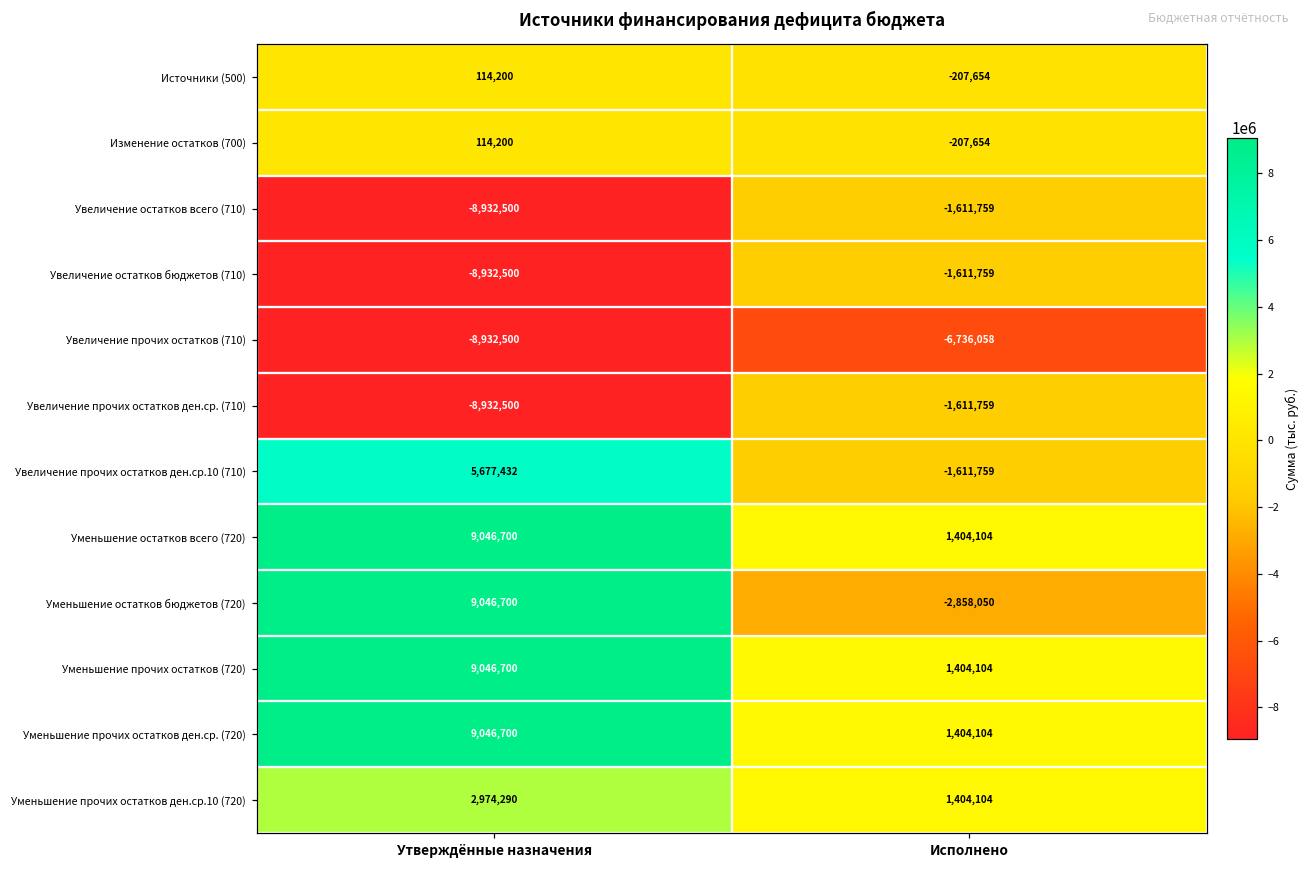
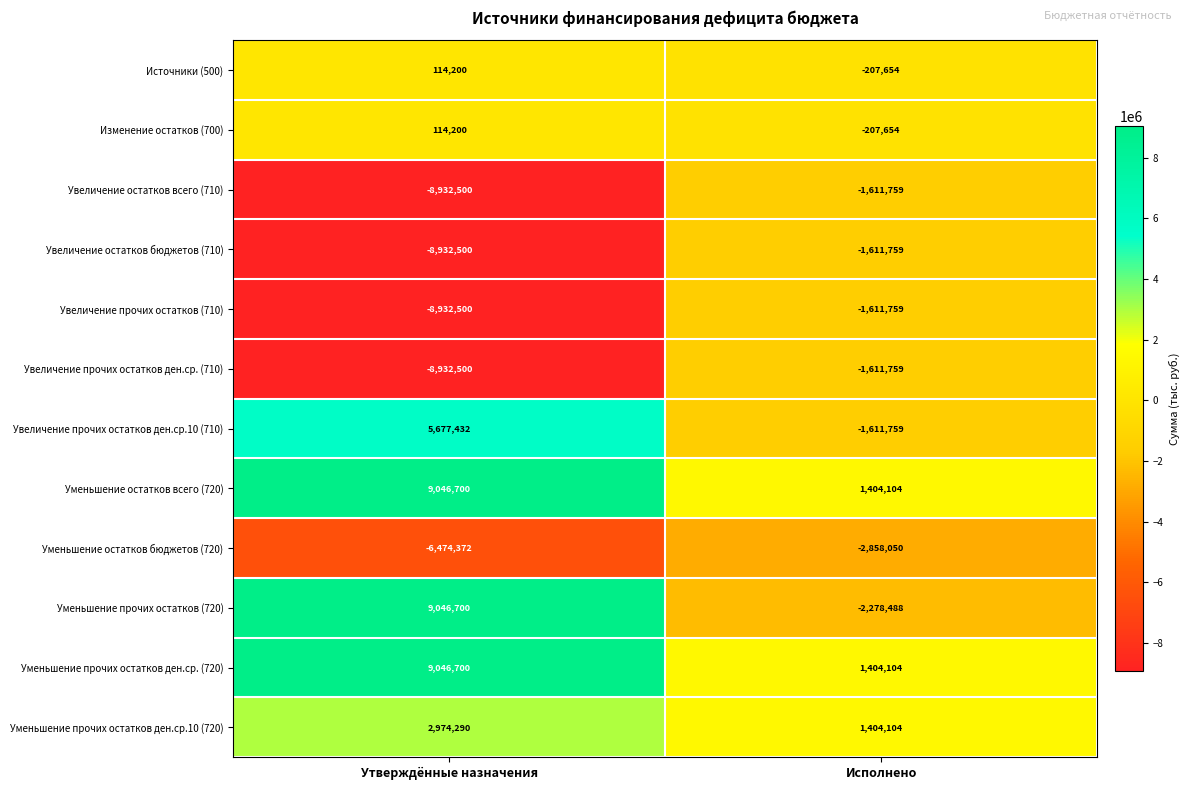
  {
    "Источники (500)": {
      "Утверждённые назначения": "114,200",
      "Исполнено": "-207,654"
    },
    "Изменение остатков (700)": {
      "Утверждённые назначения": "114,200",
      "Исполнено": "-207,654"
    },
    "Увеличение остатков всего (710)": {
      "Утверждённые назначения": "-8,932,500",
      "Исполнено": "-1,611,759"
    },
    "Увеличение остатков бюджетов (710)": {
      "Утверждённые назначения": "-8,932,500",
      "Исполнено": "-1,611,759"
    },
    "Увеличение прочих остатков (710)": {
      "Утверждённые назначения": "-8,932,500",
-     "Исполнено": "-6,736,058"
+     "Исполнено": "-1,611,759"
    },
    "Увеличение прочих остатков ден.ср. (710)": {
      "Утверждённые назначения": "-8,932,500",
      "Исполнено": "-1,611,759"
    },
    "Увеличение прочих остатков ден.ср.10 (710)": {
      "Утверждённые назначения": "5,677,432",
      "Исполнено": "-1,611,759"
    },
    "Уменьшение остатков всего (720)": {
      "Утверждённые назначения": "9,046,700",
      "Исполнено": "1,404,104"
    },
    "Уменьшение остатков бюджетов (720)": {
-     "Утверждённые назначения": "9,046,700",
+     "Утверждённые назначения": "-6,474,372",
      "Исполнено": "-2,858,050"
    },
    "Уменьшение прочих остатков (720)": {
      "Утверждённые назначения": "9,046,700",
-     "Исполнено": "1,404,104"
+     "Исполнено": "-2,278,488"
    },
    "Уменьшение прочих остатков ден.ср. (720)": {
      "Утверждённые назначения": "9,046,700",
      "Исполнено": "1,404,104"
    },
    "Уменьшение прочих остатков ден.ср.10 (720)": {
      "Утверждённые назначения": "2,974,290",
      "Исполнено": "1,404,104"
    }
  }
